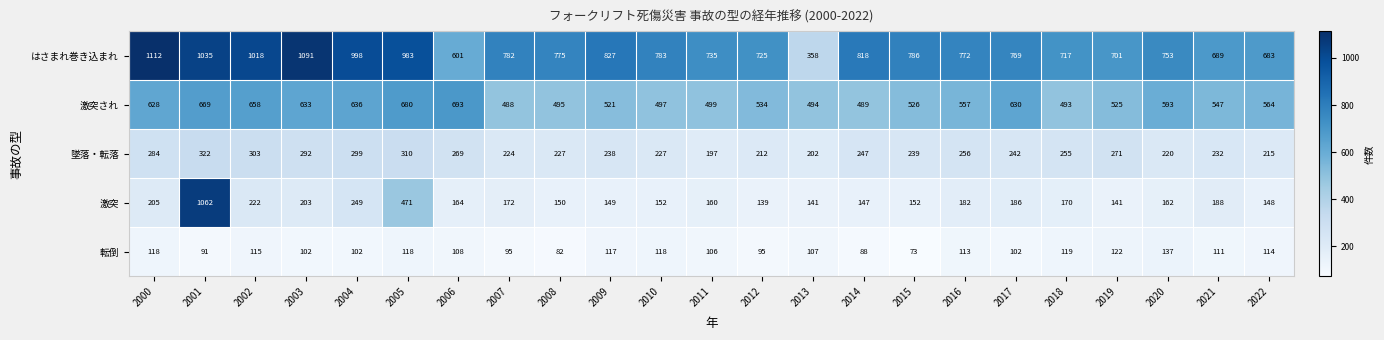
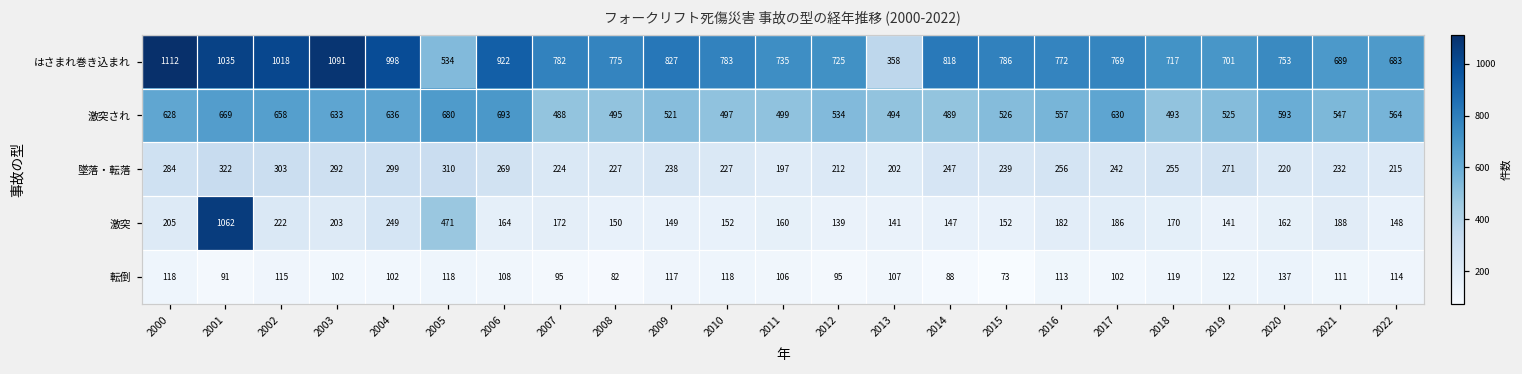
  {
    "はさまれ巻き込まれ": {
      "2000": 1112,
      "2001": 1035,
      "2002": 1018,
      "2003": 1091,
      "2004": 998,
-     "2005": 983,
-     "2006": 601,
+     "2005": 534,
+     "2006": 922,
      "2007": 782,
      "2008": 775,
      "2009": 827,
      "2010": 783,
      "2011": 735,
      "2012": 725,
      "2013": 358,
      "2014": 818,
      "2015": 786,
      "2016": 772,
      "2017": 769,
      "2018": 717,
      "2019": 701,
      "2020": 753,
      "2021": 689,
      "2022": 683
    },
    "激突され": {
      "2000": 628,
      "2001": 669,
      "2002": 658,
      "2003": 633,
      "2004": 636,
      "2005": 680,
      "2006": 693,
      "2007": 488,
      "2008": 495,
      "2009": 521,
      "2010": 497,
      "2011": 499,
      "2012": 534,
      "2013": 494,
      "2014": 489,
      "2015": 526,
      "2016": 557,
      "2017": 630,
      "2018": 493,
      "2019": 525,
      "2020": 593,
      "2021": 547,
      "2022": 564
    },
    "墜落・転落": {
      "2000": 284,
      "2001": 322,
      "2002": 303,
      "2003": 292,
      "2004": 299,
      "2005": 310,
      "2006": 269,
      "2007": 224,
      "2008": 227,
      "2009": 238,
      "2010": 227,
      "2011": 197,
      "2012": 212,
      "2013": 202,
      "2014": 247,
      "2015": 239,
      "2016": 256,
      "2017": 242,
      "2018": 255,
      "2019": 271,
      "2020": 220,
      "2021": 232,
      "2022": 215
    },
    "激突": {
      "2000": 205,
      "2001": 1062,
      "2002": 222,
      "2003": 203,
      "2004": 249,
      "2005": 471,
      "2006": 164,
      "2007": 172,
      "2008": 150,
      "2009": 149,
      "2010": 152,
      "2011": 160,
      "2012": 139,
      "2013": 141,
      "2014": 147,
      "2015": 152,
      "2016": 182,
      "2017": 186,
      "2018": 170,
      "2019": 141,
      "2020": 162,
      "2021": 188,
      "2022": 148
    },
    "転倒": {
      "2000": 118,
      "2001": 91,
      "2002": 115,
      "2003": 102,
      "2004": 102,
      "2005": 118,
      "2006": 108,
      "2007": 95,
      "2008": 82,
      "2009": 117,
      "2010": 118,
      "2011": 106,
      "2012": 95,
      "2013": 107,
      "2014": 88,
      "2015": 73,
      "2016": 113,
      "2017": 102,
      "2018": 119,
      "2019": 122,
      "2020": 137,
      "2021": 111,
      "2022": 114
    }
  }
